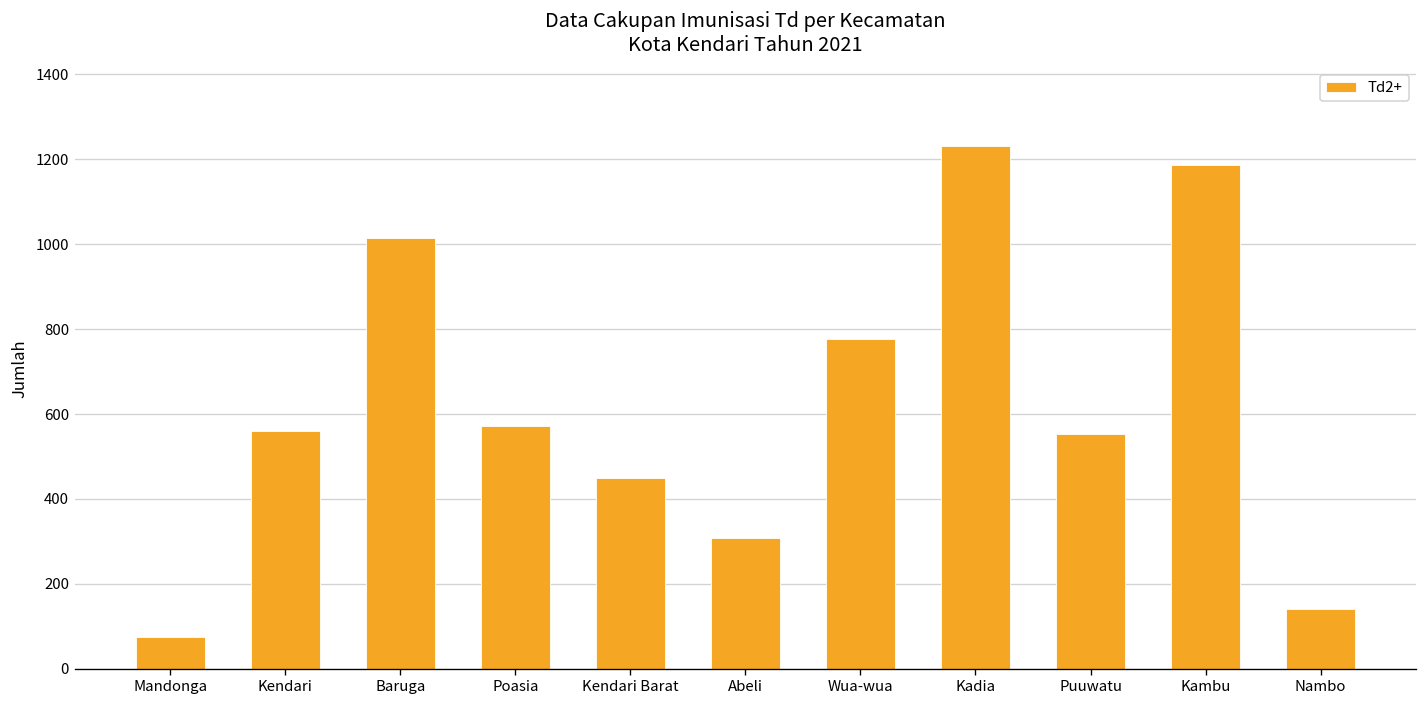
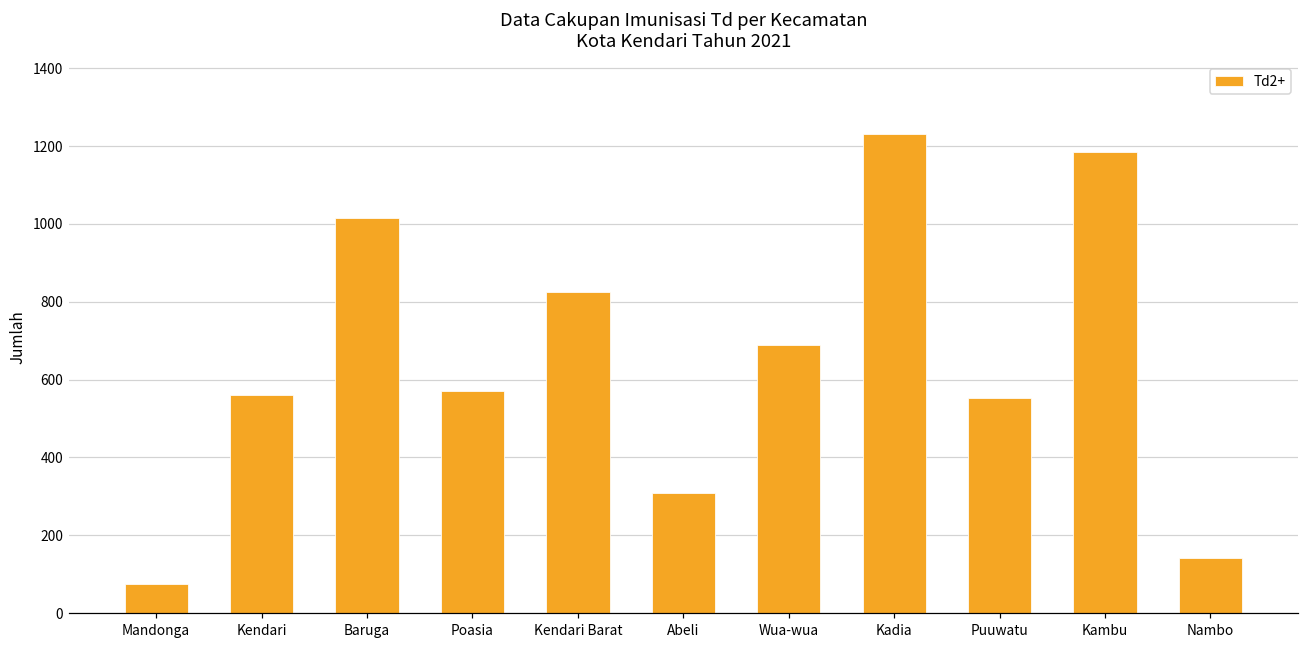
  {
    "Mandonga": 70,
    "Kendari": 560,
    "Baruga": 1010,
    "Poasia": 570,
-   "Kendari Barat": 450,
+   "Kendari Barat": 820,
    "Abeli": 310,
-   "Wua-wua": 780,
+   "Wua-wua": 690,
    "Kadia": 1230,
    "Puuwatu": 550,
    "Kambu": 1190,
    "Nambo": 140
  }
